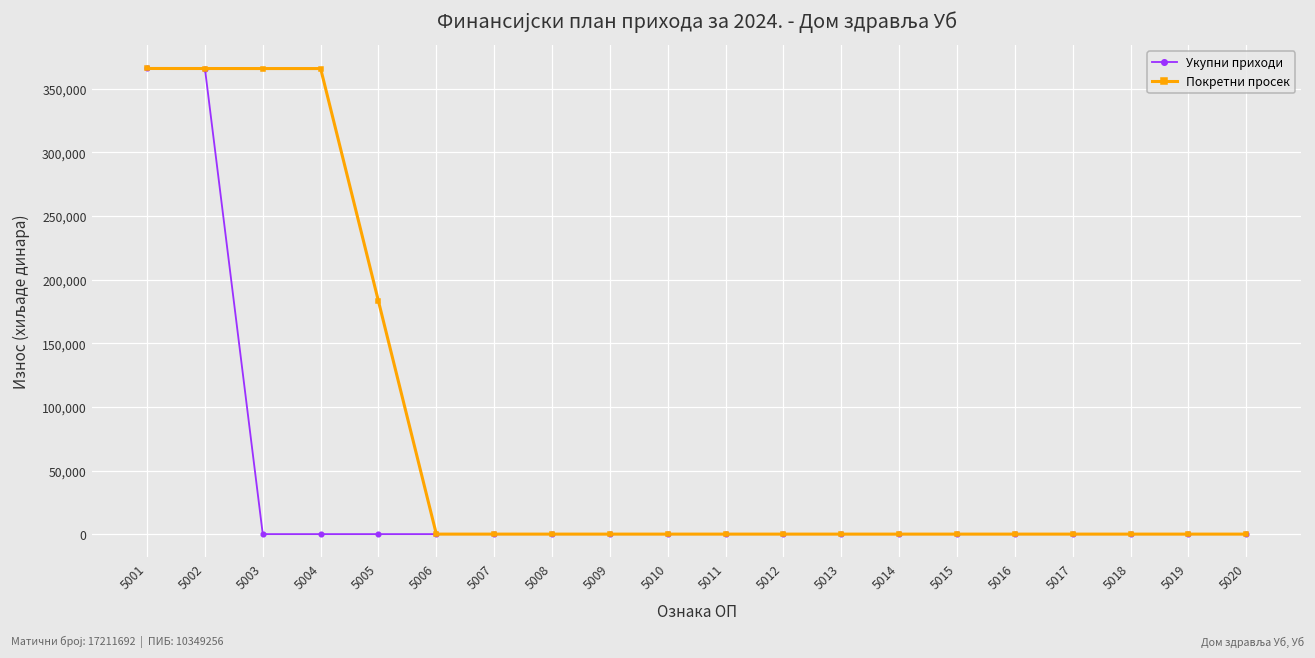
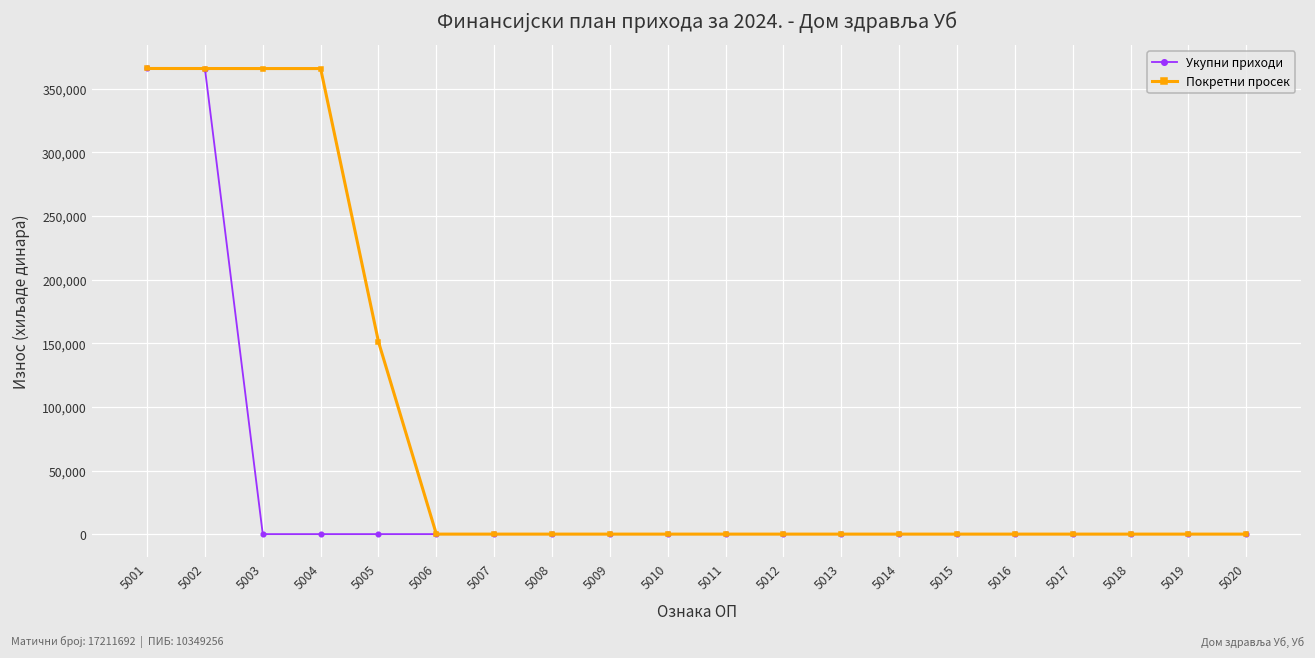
  {
    "Укупни приходи": {
      "5003": "0",
      "5004": "0",
      "5005": "0"
    },
    "Покретни просек": {
      "5003": "366,000",
      "5004": "366,000",
-     "5005": "183,000"
+     "5005": "151,000"
    }
  }
